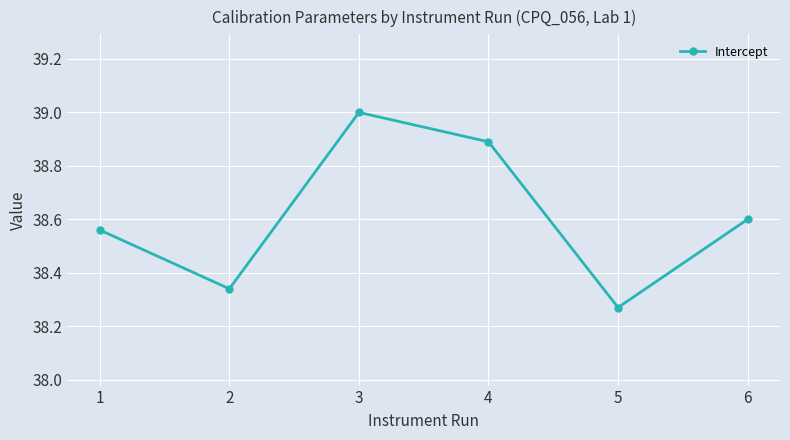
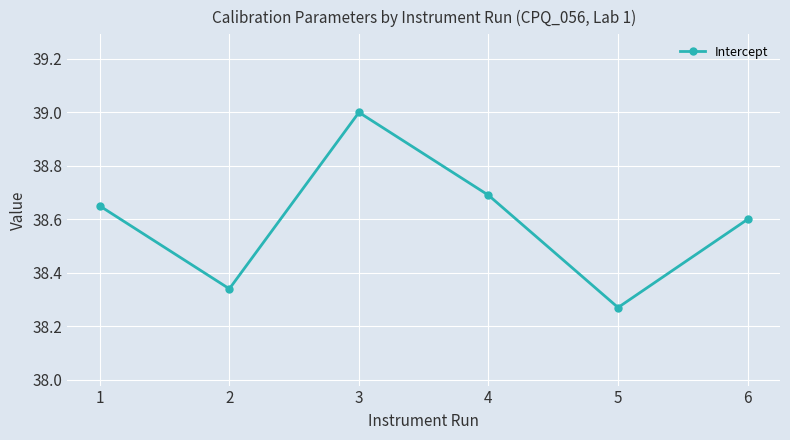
  {
-   "1": 38.56,
+   "1": 38.65,
    "2": 38.34,
    "3": 39.00,
-   "4": 38.89,
+   "4": 38.69,
    "5": 38.27,
    "6": 38.60
  }
